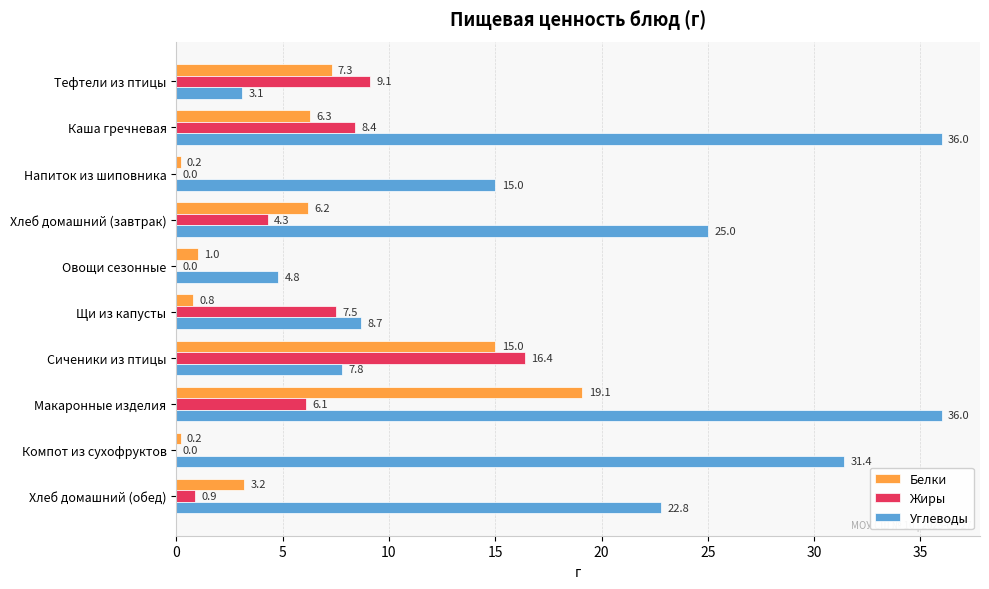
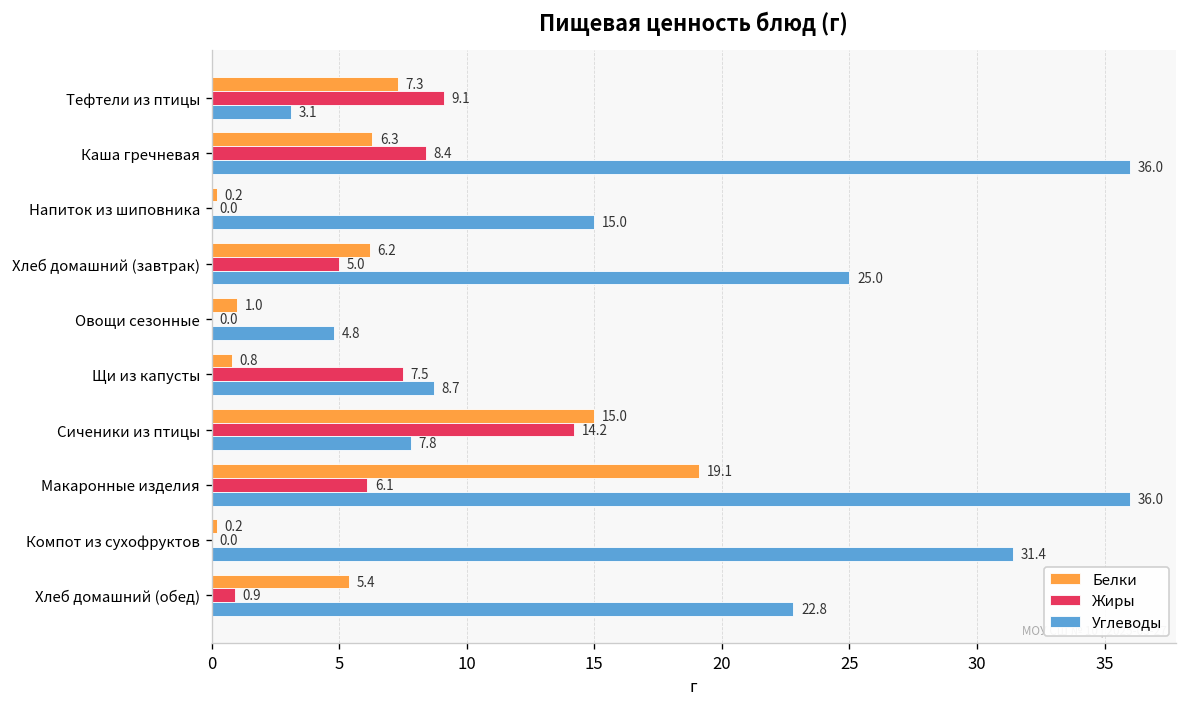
  {
    "Белки": {
      "Тефтели из птицы": 7.3,
      "Каша гречневая": 6.3,
      "Напиток из шиповника": 0.2,
      "Хлеб домашний (завтрак)": 6.2,
      "Овощи сезонные": 1.0,
      "Щи из капусты": 0.8,
      "Сиченики из птицы": 15.0,
      "Макаронные изделия": 19.1,
      "Компот из сухофруктов": 0.2,
-     "Хлеб домашний (обед)": 3.2
+     "Хлеб домашний (обед)": 5.4
    },
    "Жиры": {
      "Тефтели из птицы": 9.1,
      "Каша гречневая": 8.4,
      "Напиток из шиповника": 0.0,
-     "Хлеб домашний (завтрак)": 4.3,
+     "Хлеб домашний (завтрак)": 5.0,
      "Овощи сезонные": 0.0,
      "Щи из капусты": 7.5,
-     "Сиченики из птицы": 16.4,
+     "Сиченики из птицы": 14.2,
      "Макаронные изделия": 6.1,
      "Компот из сухофруктов": 0.0,
      "Хлеб домашний (обед)": 0.9
    },
    "Углеводы": {
      "Тефтели из птицы": 3.1,
      "Каша гречневая": 36.0,
      "Напиток из шиповника": 15.0,
      "Хлеб домашний (завтрак)": 25.0,
      "Овощи сезонные": 4.8,
      "Щи из капусты": 8.7,
      "Сиченики из птицы": 7.8,
      "Макаронные изделия": 36.0,
      "Компот из сухофруктов": 31.4,
      "Хлеб домашний (обед)": 22.8
    }
  }
